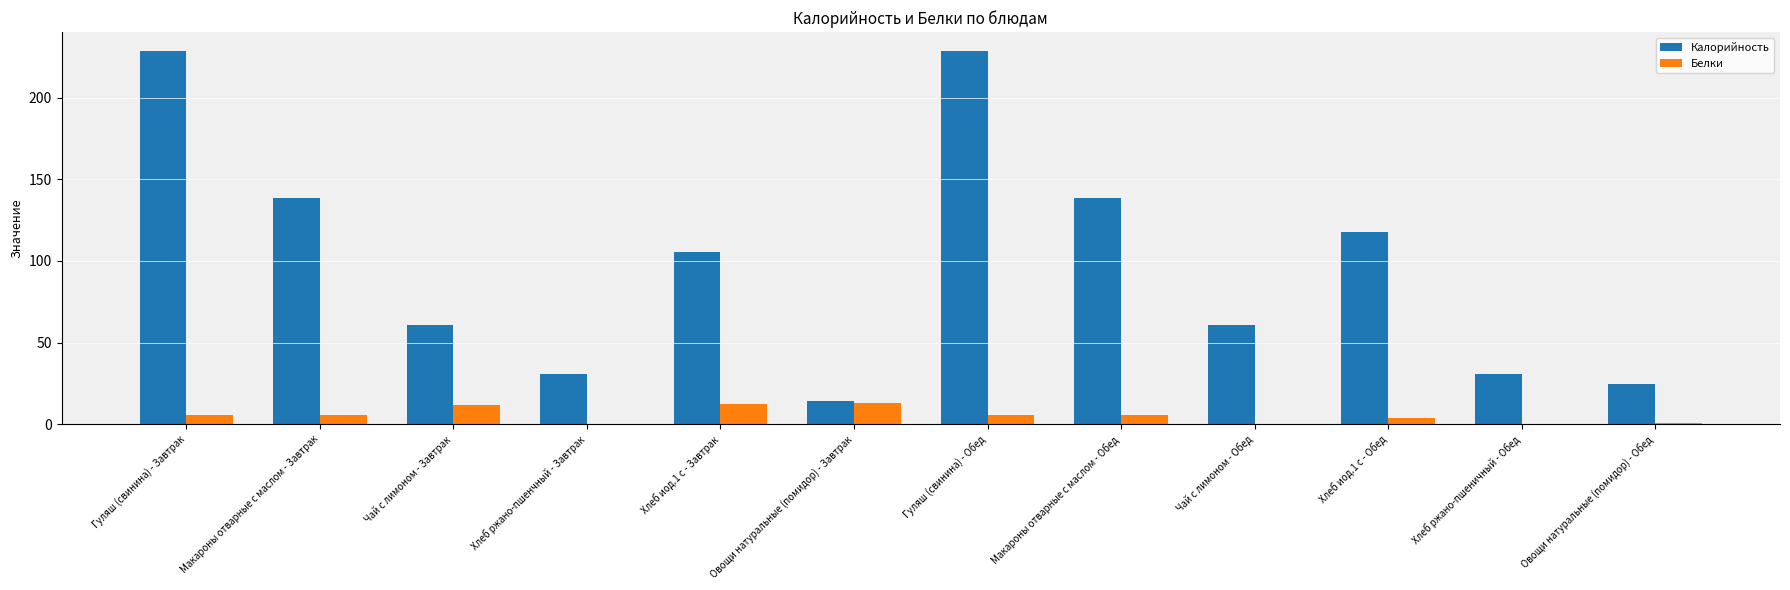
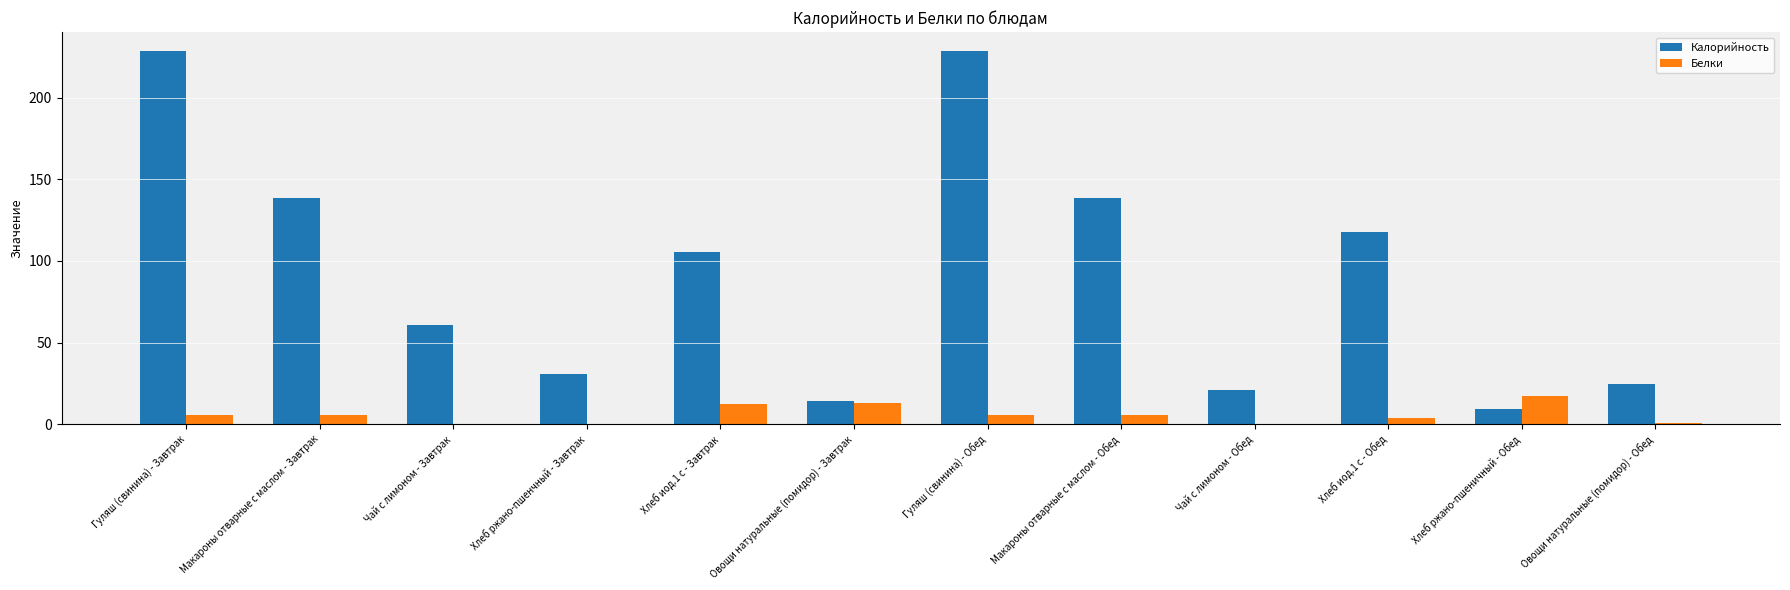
  {
    "Калорийность": {
      "Гуляш (свинина) - Завтрак": 229,
      "Макароны отварные с маслом - Завтрак": 138,
      "Чай с лимоном - Завтрак": 61,
      "Хлеб ржано-пшенчный - Завтрак": 31,
      "Хлеб иод.1 с - Завтрак": 106,
      "Овощи натуральные (помидор) - Завтрак": 14,
      "Гуляш (свинина) - Обед": 229,
      "Макароны отварные с маслом - Обед": 138,
-     "Чай с лимоном - Обед": 61,
+     "Чай с лимоном - Обед": 21,
      "Хлеб иод.1 с - Обед": 118,
-     "Хлеб ржано-пшеничный - Обед": 31,
+     "Хлеб ржано-пшеничный - Обед": 9,
      "Овощи натуральные (помидор) - Обед": 25
    },
    "Белки": {
      "Гуляш (свинина) - Завтрак": 6,
      "Макароны отварные с маслом - Завтрак": 6,
-     "Чай с лимоном - Завтрак": 12,
+     "Чай с лимоном - Завтрак": 0,
      "Хлеб иод.1 с - Завтрак": 12,
      "Овощи натуральные (помидор) - Завтрак": 13,
      "Гуляш (свинина) - Обед": 6,
      "Макароны отварные с маслом - Обед": 6,
      "Хлеб иод.1 с - Обед": 4,
-     "Хлеб ржано-пшеничный - Обед": 0
+     "Хлеб ржано-пшеничный - Обед": 17
    }
  }
